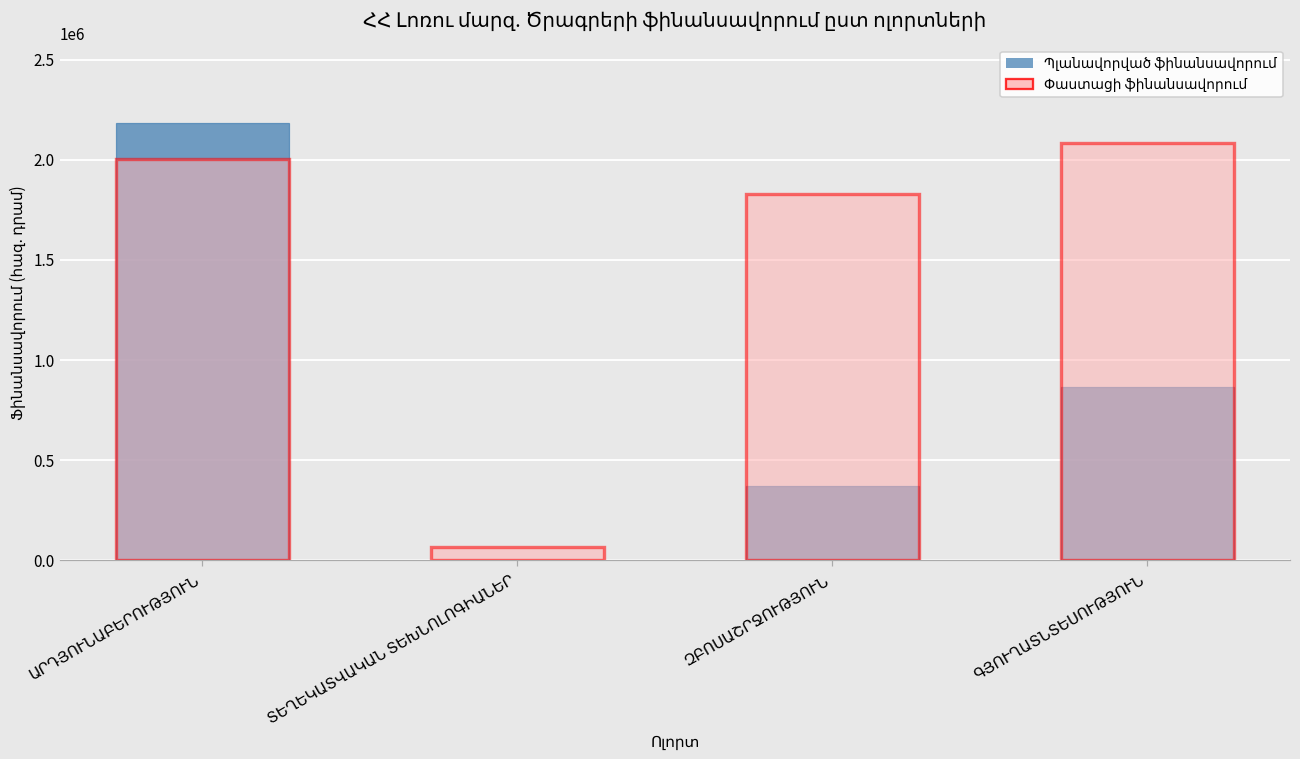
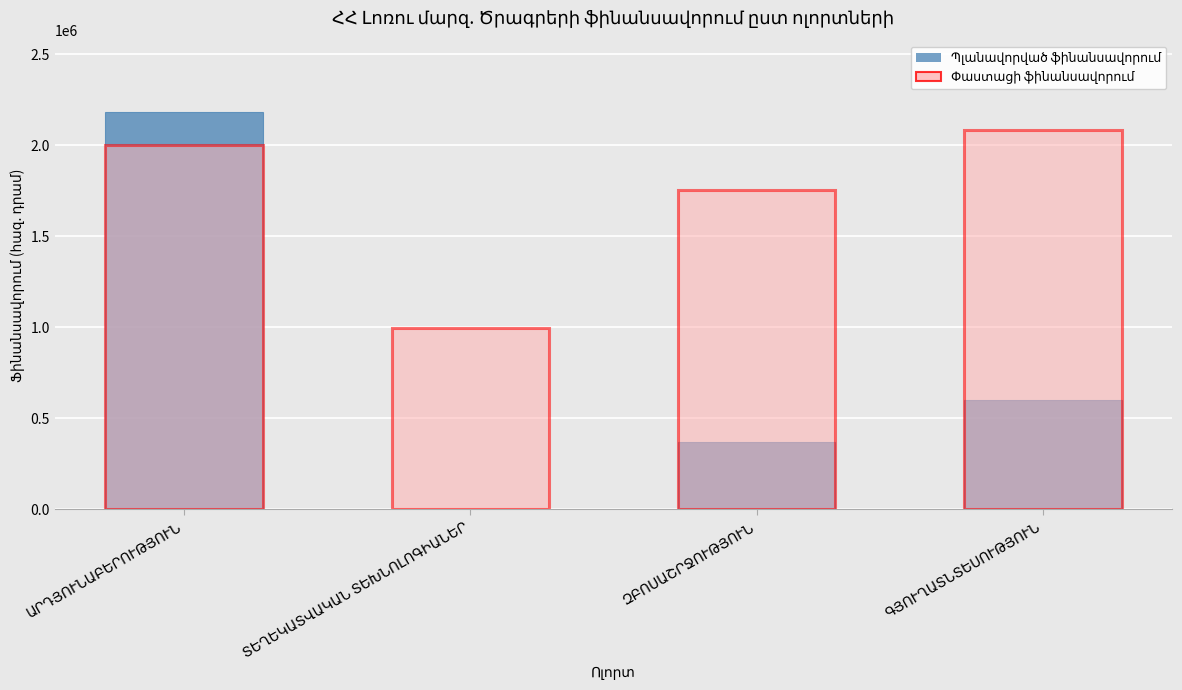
  {
    "Պլանավորված ֆինանսավորում": {
      "ԱՐԴՅՈՒՆԱԲԵՐՈՒԹՅՈՒՆ": 2180000,
      "ՏԵՂԵԿԱՏՎԱԿԱՆ ՏԵԽՆՈԼՈԳԻԱՆԵՐ": 0,
-     "ԳՅՈՒՂԱՏՆՏԵՍՈՒԹՅՈՒՆ": 860000
+     "ԳՅՈՒՂԱՏՆՏԵՍՈՒԹՅՈՒՆ": 600000
    },
    "Փաստացի ֆինանսավորում": {
-     "ՏԵՂԵԿԱՏՎԱԿԱՆ ՏԵԽՆՈԼՈԳԻԱՆԵՐ": 70000,
-     "ԶԲՈՍԱՇՐՋՈՒԹՅՈՒՆ": 1830000,
+     "ՏԵՂԵԿԱՏՎԱԿԱՆ ՏԵԽՆՈԼՈԳԻԱՆԵՐ": 1000000,
+     "ԶԲՈՍԱՇՐՋՈՒԹՅՈՒՆ": 1760000,
      "ԳՅՈՒՂԱՏՆՏԵՍՈՒԹՅՈՒՆ": 2080000
    }
  }
